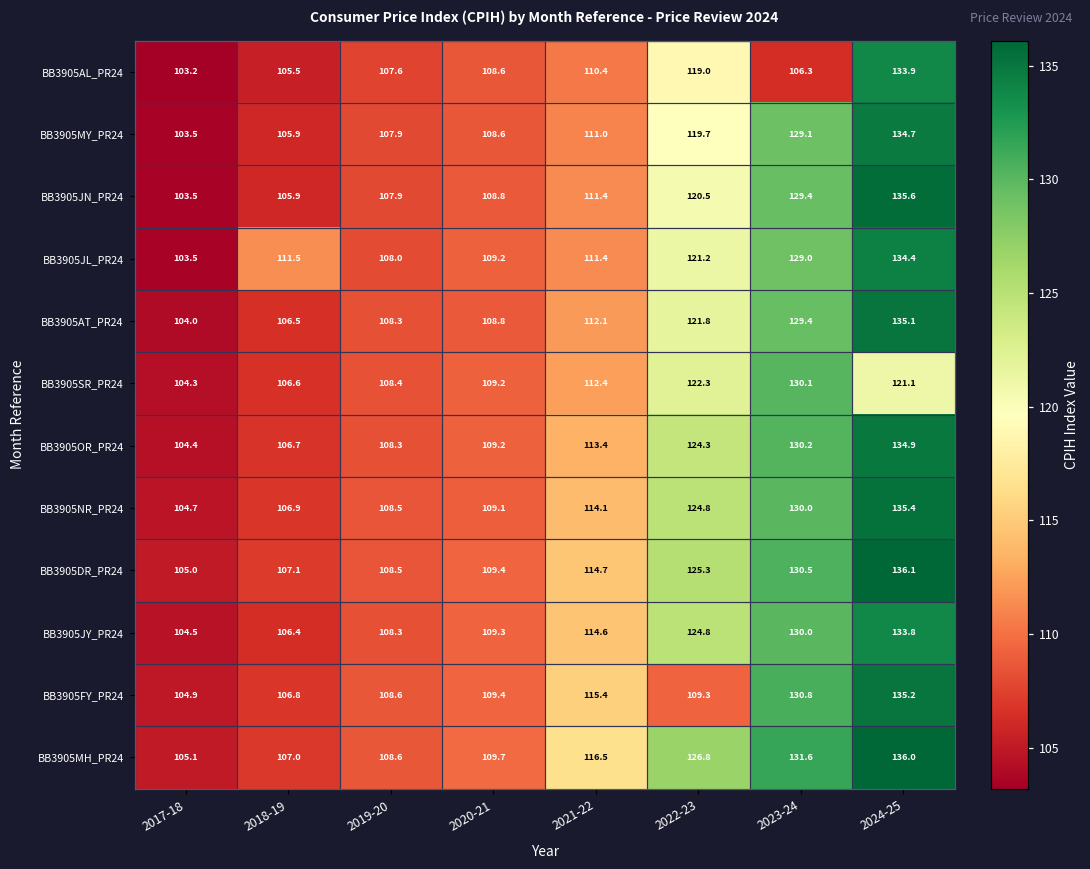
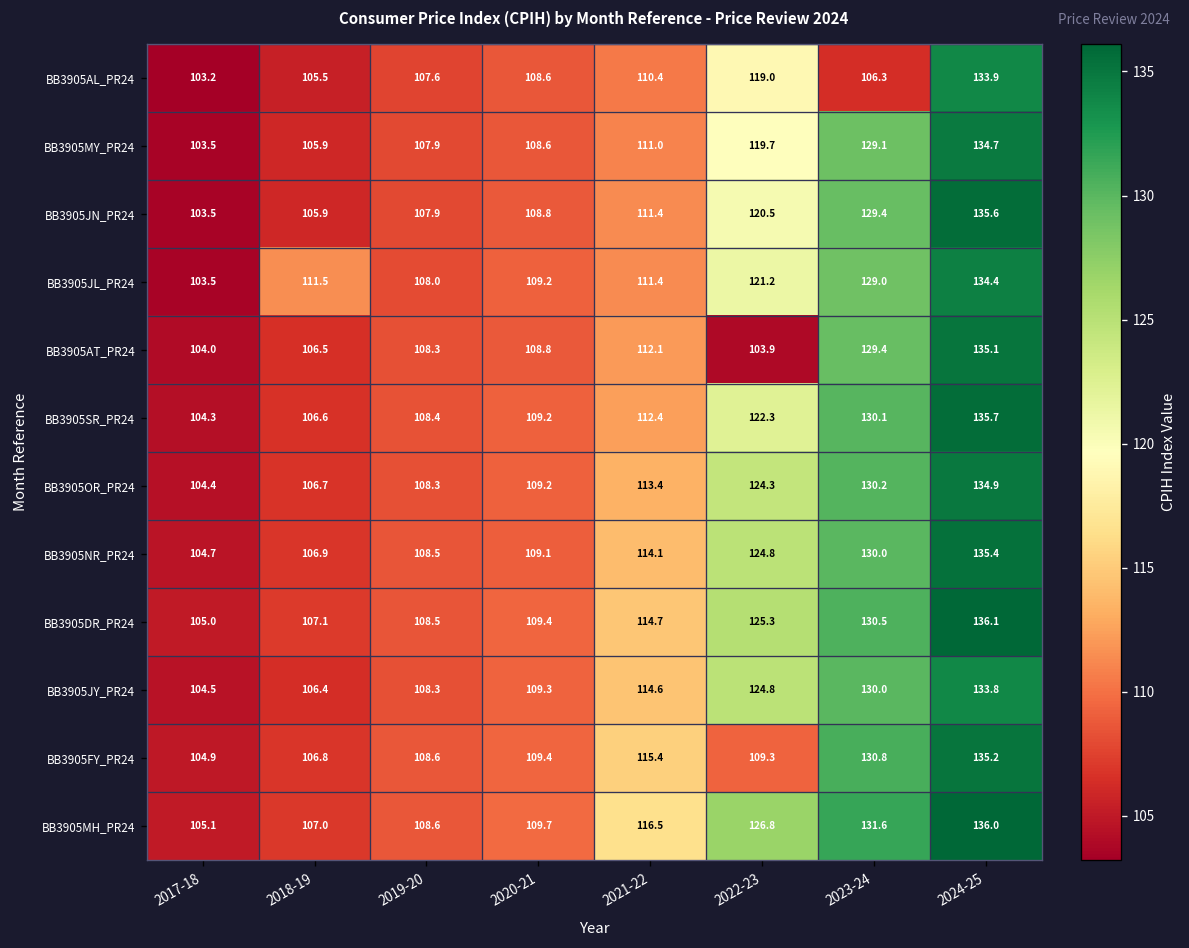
  {
    "BB3905AL_PR24": {
      "2017-18": 103.2,
      "2018-19": 105.5,
      "2019-20": 107.6,
      "2020-21": 108.6,
      "2021-22": 110.4,
      "2022-23": 119.0,
      "2023-24": 106.3,
      "2024-25": 133.9
    },
    "BB3905MY_PR24": {
      "2017-18": 103.5,
      "2018-19": 105.9,
      "2019-20": 107.9,
      "2020-21": 108.6,
      "2021-22": 111.0,
      "2022-23": 119.7,
      "2023-24": 129.1,
      "2024-25": 134.7
    },
    "BB3905JN_PR24": {
      "2017-18": 103.5,
      "2018-19": 105.9,
      "2019-20": 107.9,
      "2020-21": 108.8,
      "2021-22": 111.4,
      "2022-23": 120.5,
      "2023-24": 129.4,
      "2024-25": 135.6
    },
    "BB3905JL_PR24": {
      "2017-18": 103.5,
      "2018-19": 111.5,
      "2019-20": 108.0,
      "2020-21": 109.2,
      "2021-22": 111.4,
      "2022-23": 121.2,
      "2023-24": 129.0,
      "2024-25": 134.4
    },
    "BB3905AT_PR24": {
      "2017-18": 104.0,
      "2018-19": 106.5,
      "2019-20": 108.3,
      "2020-21": 108.8,
      "2021-22": 112.1,
-     "2022-23": 121.8,
+     "2022-23": 103.9,
      "2023-24": 129.4,
      "2024-25": 135.1
    },
    "BB3905SR_PR24": {
      "2017-18": 104.3,
      "2018-19": 106.6,
      "2019-20": 108.4,
      "2020-21": 109.2,
      "2021-22": 112.4,
      "2022-23": 122.3,
      "2023-24": 130.1,
-     "2024-25": 121.1
+     "2024-25": 135.7
    },
    "BB3905OR_PR24": {
      "2017-18": 104.4,
      "2018-19": 106.7,
      "2019-20": 108.3,
      "2020-21": 109.2,
      "2021-22": 113.4,
      "2022-23": 124.3,
      "2023-24": 130.2,
      "2024-25": 134.9
    },
    "BB3905NR_PR24": {
      "2017-18": 104.7,
      "2018-19": 106.9,
      "2019-20": 108.5,
      "2020-21": 109.1,
      "2021-22": 114.1,
      "2022-23": 124.8,
      "2023-24": 130.0,
      "2024-25": 135.4
    },
    "BB3905DR_PR24": {
      "2017-18": 105.0,
      "2018-19": 107.1,
      "2019-20": 108.5,
      "2020-21": 109.4,
      "2021-22": 114.7,
      "2022-23": 125.3,
      "2023-24": 130.5,
      "2024-25": 136.1
    },
    "BB3905JY_PR24": {
      "2017-18": 104.5,
      "2018-19": 106.4,
      "2019-20": 108.3,
      "2020-21": 109.3,
      "2021-22": 114.6,
      "2022-23": 124.8,
      "2023-24": 130.0,
      "2024-25": 133.8
    },
    "BB3905FY_PR24": {
      "2017-18": 104.9,
      "2018-19": 106.8,
      "2019-20": 108.6,
      "2020-21": 109.4,
      "2021-22": 115.4,
      "2022-23": 109.3,
      "2023-24": 130.8,
      "2024-25": 135.2
    },
    "BB3905MH_PR24": {
      "2017-18": 105.1,
      "2018-19": 107.0,
      "2019-20": 108.6,
      "2020-21": 109.7,
      "2021-22": 116.5,
      "2022-23": 126.8,
      "2023-24": 131.6,
      "2024-25": 136.0
    }
  }
